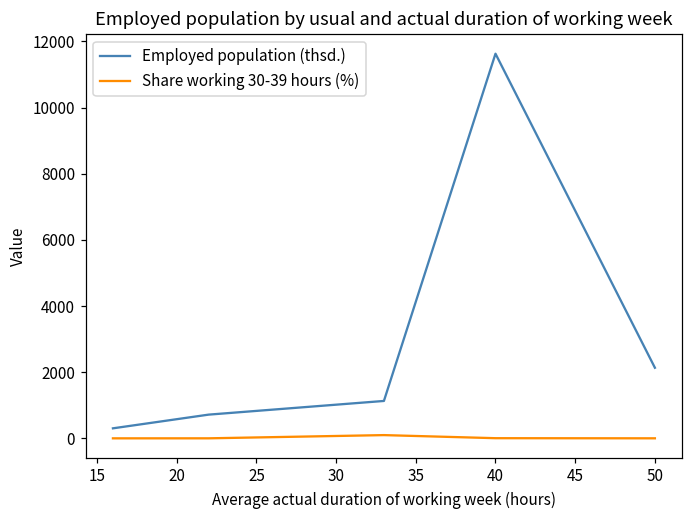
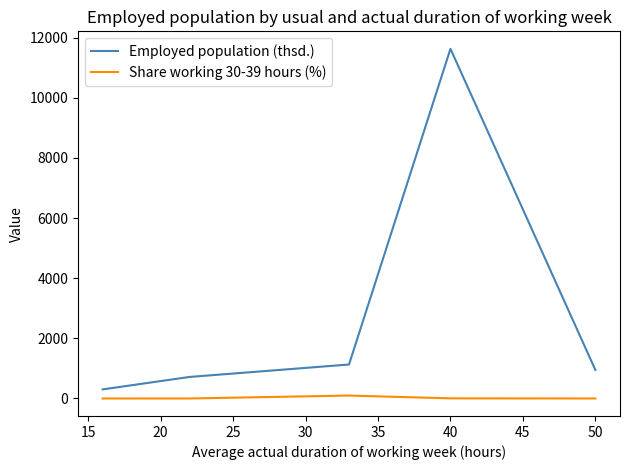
  {
    "Employed population (thsd.)": {
      "40": 11600,
-     "50": 2100
+     "50": 900
    },
    "Share working 30-39 hours (%)": {
      "40": 0,
      "50": 0
    }
  }
